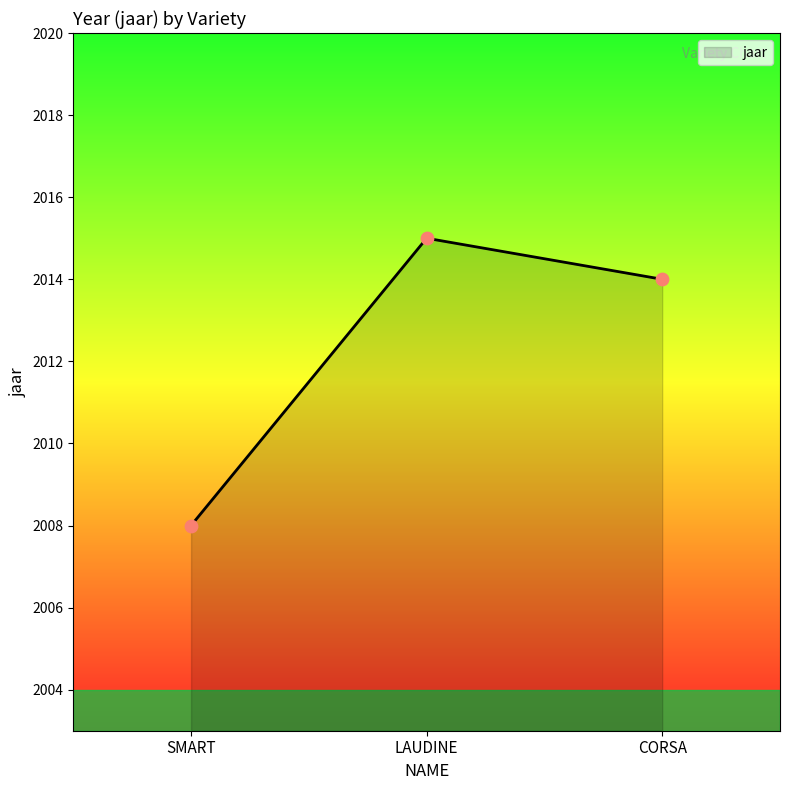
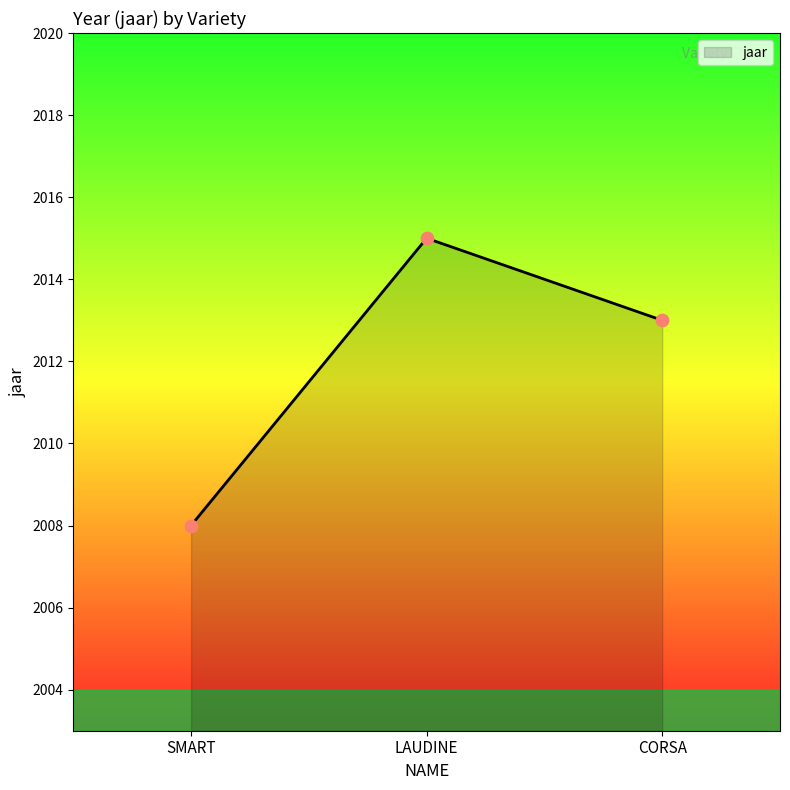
  {
    "SMART": 2008,
    "LAUDINE": 2015,
-   "CORSA": 2014
+   "CORSA": 2013
  }
